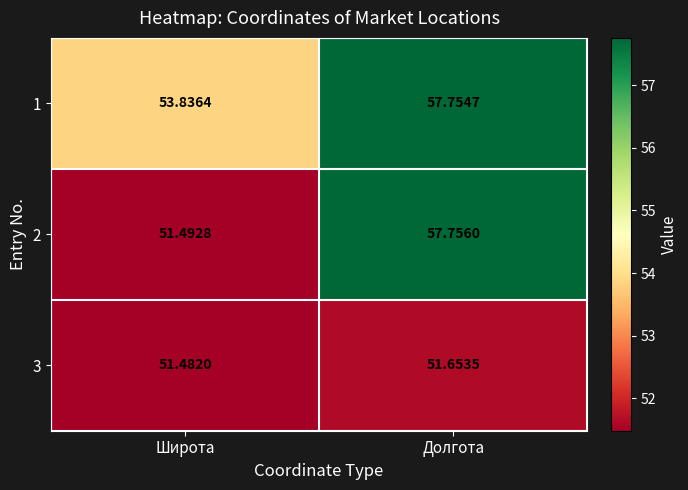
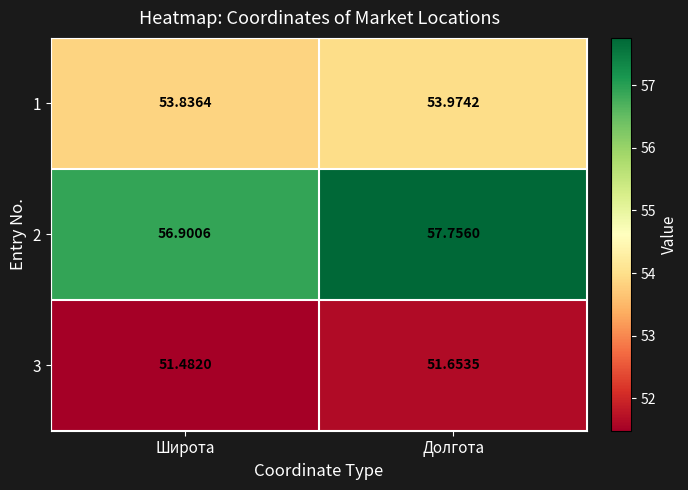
  {
    "1": {
      "Широта": 53.8364,
-     "Долгота": 57.7547
+     "Долгота": 53.9742
    },
    "2": {
-     "Широта": 51.4928,
+     "Широта": 56.9006,
      "Долгота": 57.7560
    },
    "3": {
      "Широта": 51.4820,
      "Долгота": 51.6535
    }
  }
